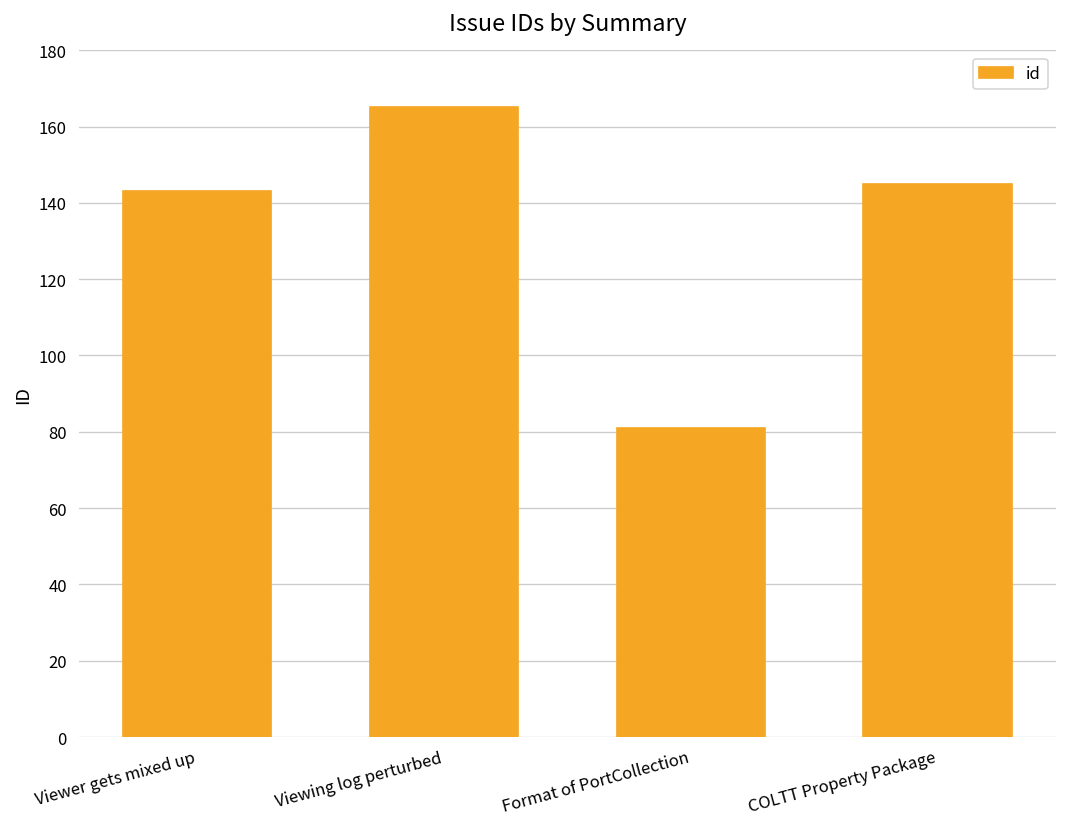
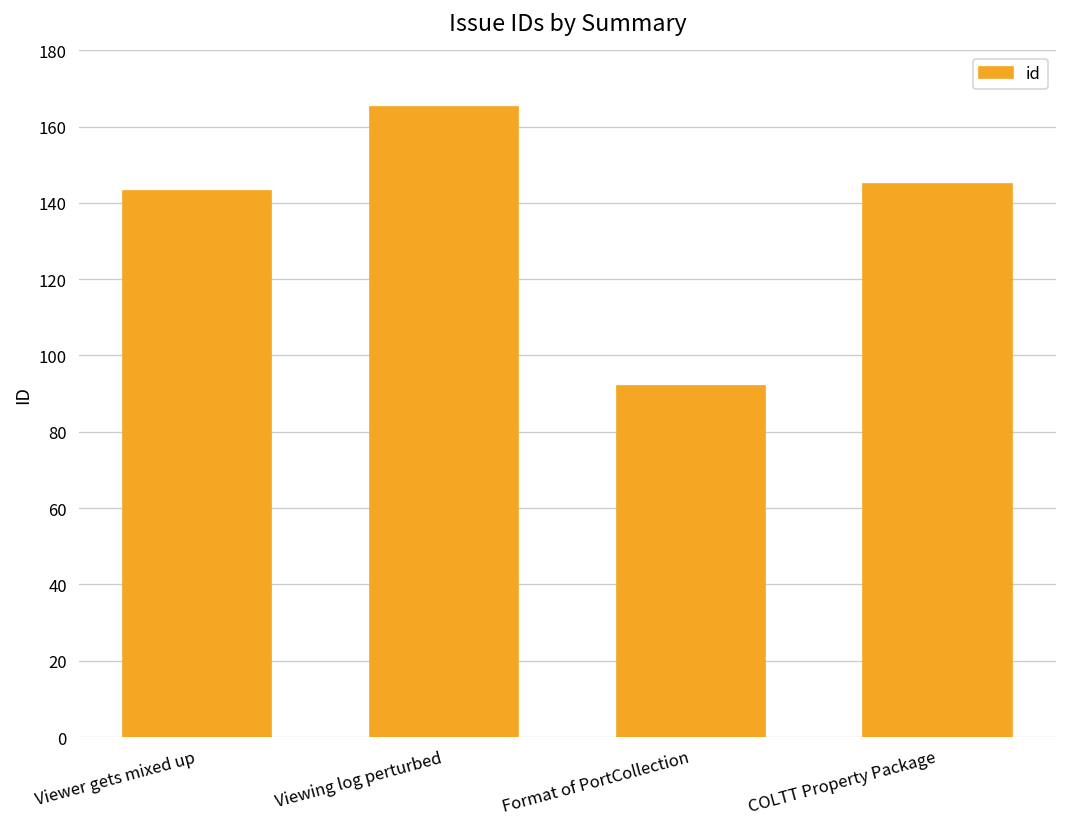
  {
    "Viewer gets mixed up": 143,
    "Viewing log perturbed": 165,
-   "Format of PortCollection": 81,
+   "Format of PortCollection": 92,
    "COLTT Property Package": 145
  }
